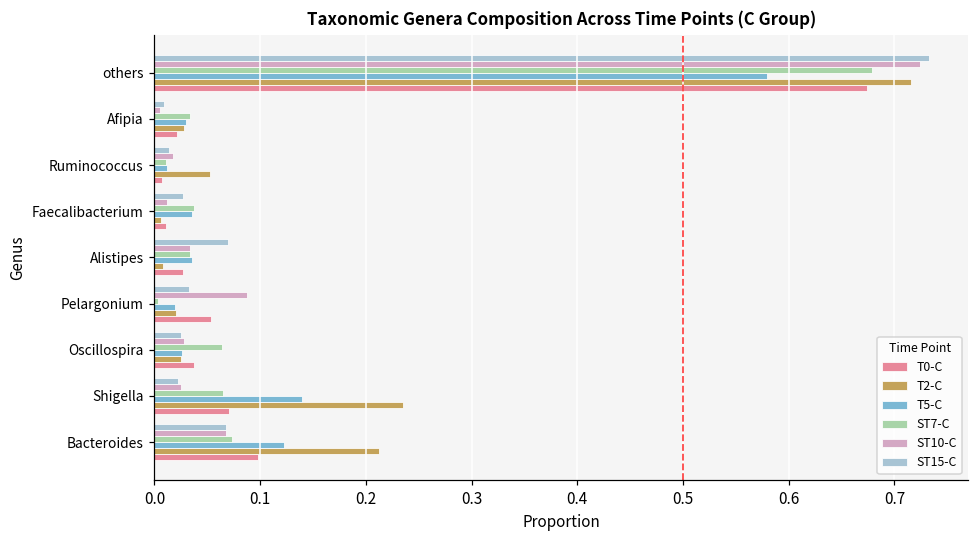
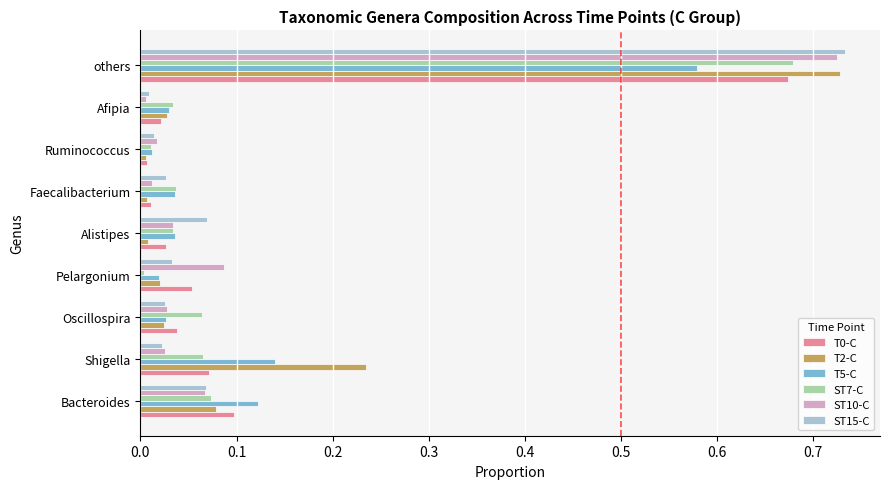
  {
    "T2-C": {
-     "others": 0.72,
+     "others": 0.73,
      "Afipia": 0.03,
-     "Ruminococcus": 0.05,
+     "Ruminococcus": 0.01,
      "Faecalibacterium": 0.01,
      "Alistipes": 0.01,
      "Pelargonium": 0.02,
      "Oscillospira": 0.02,
      "Shigella": 0.23,
-     "Bacteroides": 0.21
+     "Bacteroides": 0.08
    }
  }
